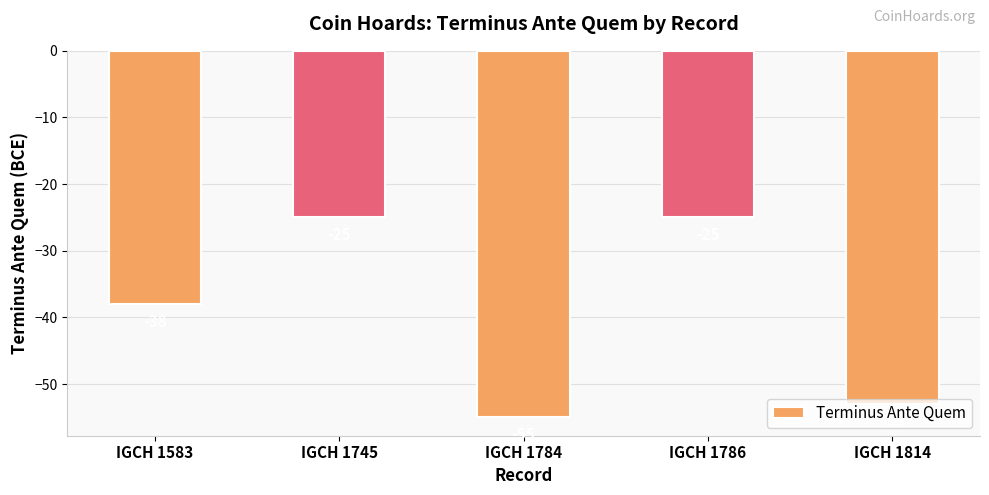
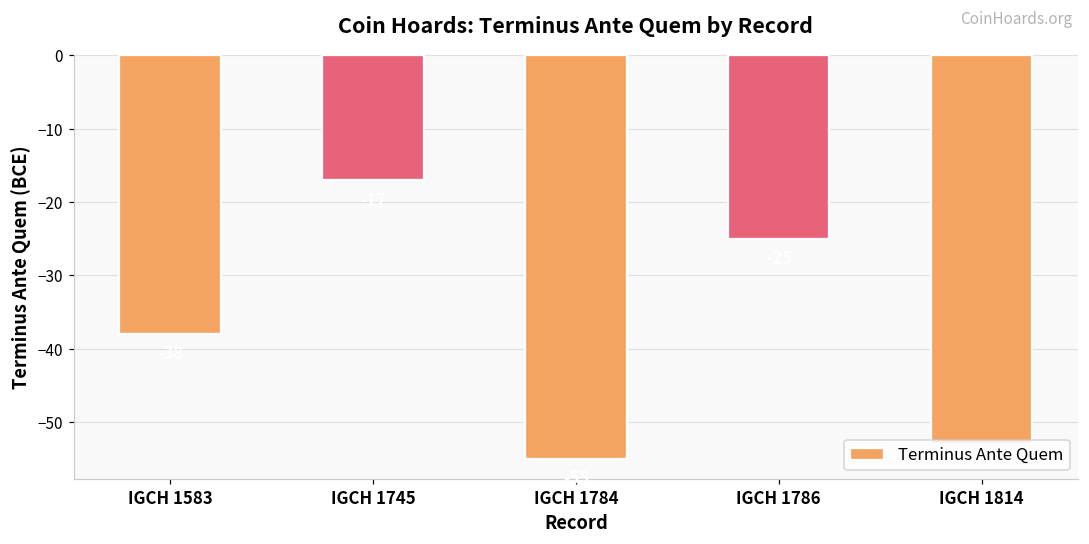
  {
    "IGCH 1583": -38,
-   "IGCH 1745": -25,
+   "IGCH 1745": -17,
    "IGCH 1784": -55,
    "IGCH 1786": -25
  }
